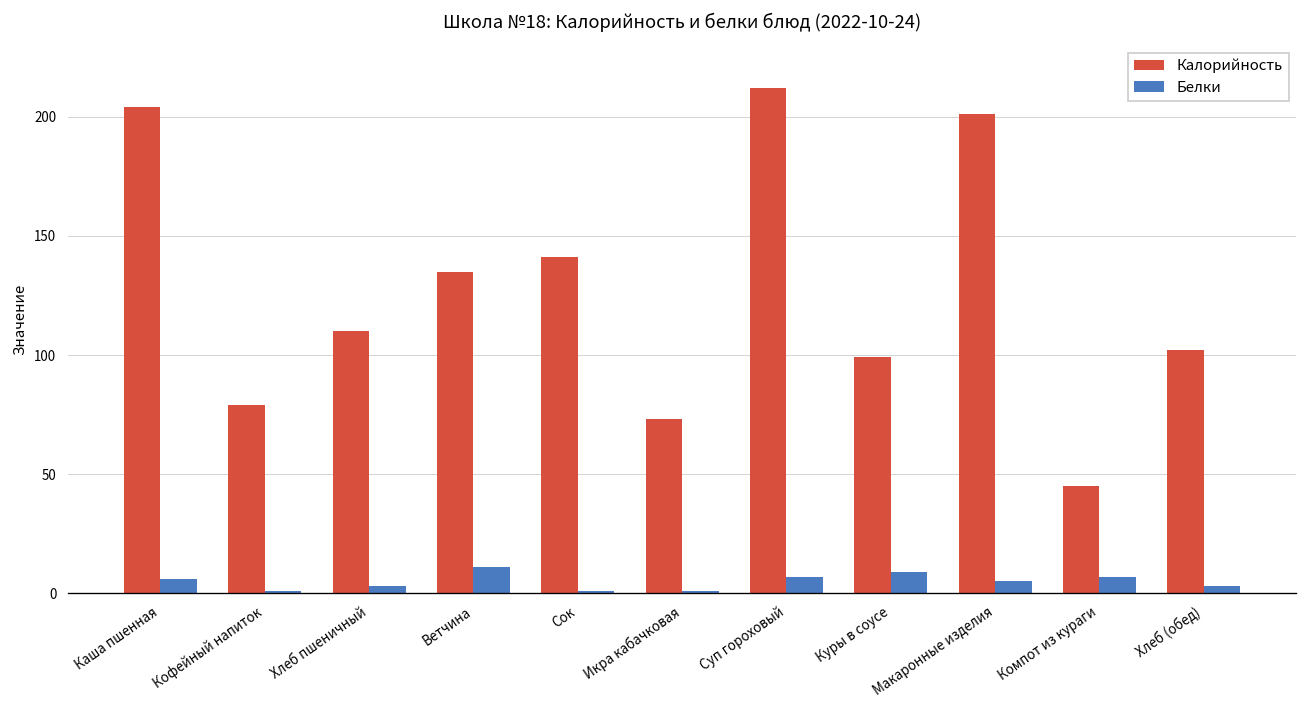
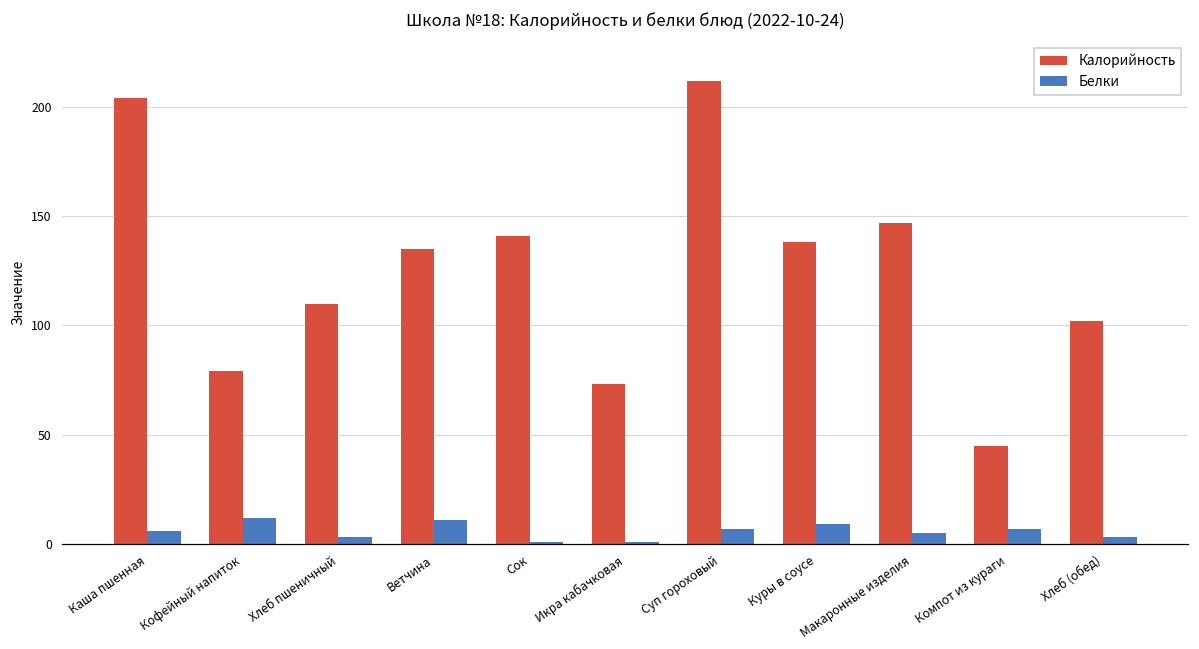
  {
    "Калорийность": {
      "Каша пшенная": 204,
      "Кофейный напиток": 79,
      "Хлеб пшеничный": 110,
      "Ветчина": 135,
      "Сок": 141,
      "Икра кабачковая": 73,
      "Суп гороховый": 212,
-     "Куры в соусе": 99,
-     "Макаронные изделия": 201,
+     "Куры в соусе": 138,
+     "Макаронные изделия": 147,
      "Компот из кураги": 45,
      "Хлеб (обед)": 102
    },
    "Белки": {
      "Каша пшенная": 6,
-     "Кофейный напиток": 1,
+     "Кофейный напиток": 12,
      "Хлеб пшеничный": 3,
      "Ветчина": 11,
      "Суп гороховый": 7,
      "Куры в соусе": 9,
      "Макаронные изделия": 5,
      "Компот из кураги": 7,
      "Хлеб (обед)": 3
    }
  }
